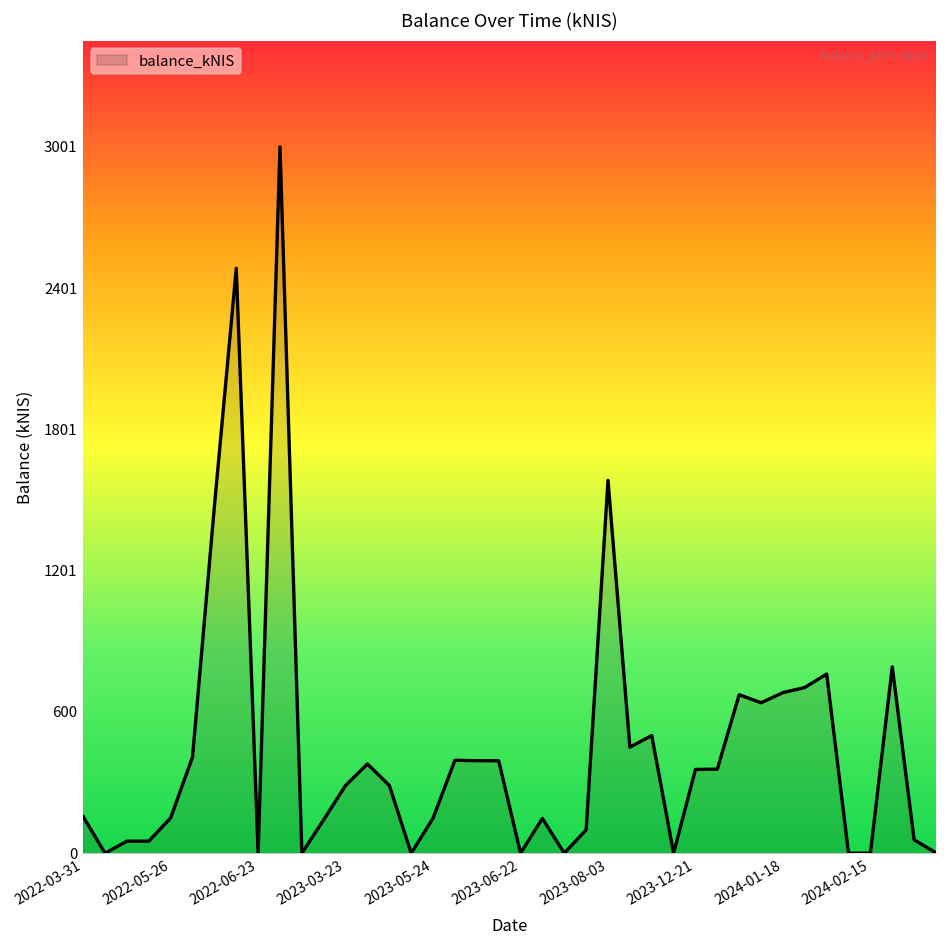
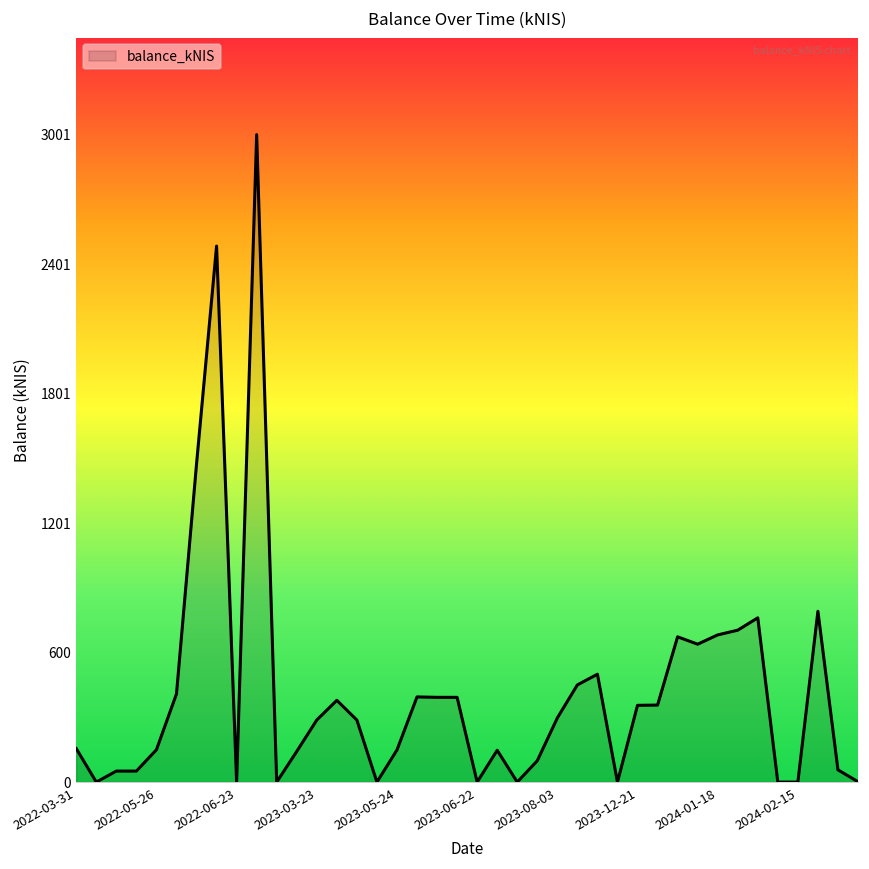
  {
    "2022-03-31": 160,
    "2022-05-26": 150,
    "2022-06-23": 0,
    "2023-03-23": 290,
    "2023-05-24": 150,
    "2023-06-22": 0,
-   "2023-08-03": 1580,
+   "2023-08-03": 300,
    "2023-12-21": 360,
    "2024-01-18": 680,
    "2024-02-15": 0
  }
